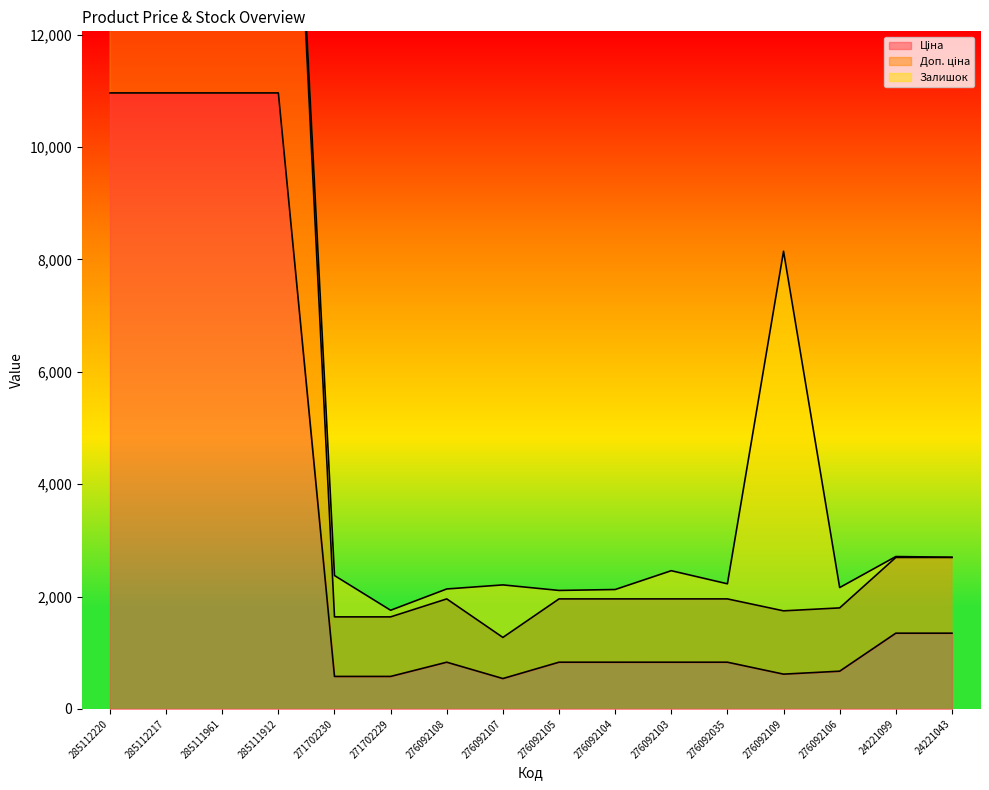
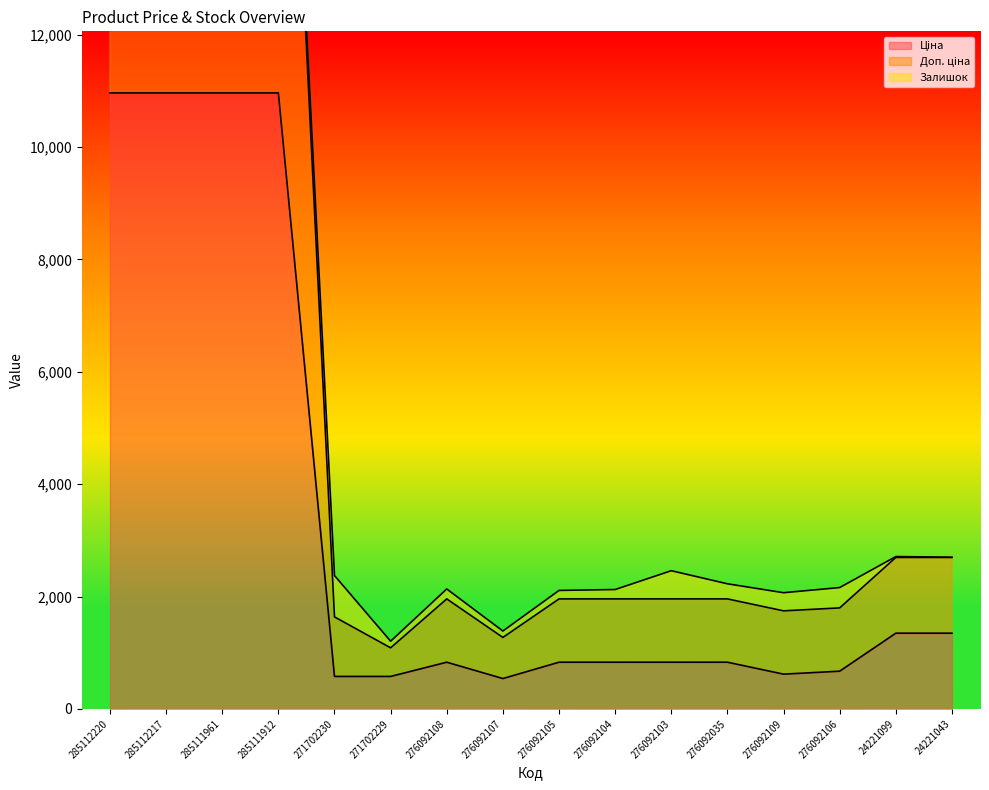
  {
    "Ціна": {
      "285112220": "11,000",
      "285112217": "11,000",
      "285111961": "11,000",
      "285111912": "11,000",
      "271702230": "600",
      "271702229": "600",
      "276092108": "800",
      "276092107": "500",
      "276092105": "800",
      "276092104": "800",
      "276092103": "800",
      "276092035": "800",
      "276092109": "600",
      "276092106": "700",
      "24221099": "1,300",
      "24221043": "1,300"
    },
    "Доп. ціна": {
      "271702230": "1,100",
-     "271702229": "1,100",
+     "271702229": "500",
      "276092108": "1,100",
      "276092107": "700",
      "276092105": "1,100",
      "276092104": "1,100",
      "276092103": "1,100",
      "276092035": "1,100",
      "276092109": "1,100",
      "276092106": "1,100"
    },
    "Залишок": {
      "271702230": "700",
      "271702229": "100",
      "276092108": "200",
-     "276092107": "900",
+     "276092107": "100",
      "276092105": "200",
      "276092104": "200",
      "276092103": "500",
      "276092035": "300",
-     "276092109": "6,400",
+     "276092109": "300",
      "276092106": "400"
    }
  }
